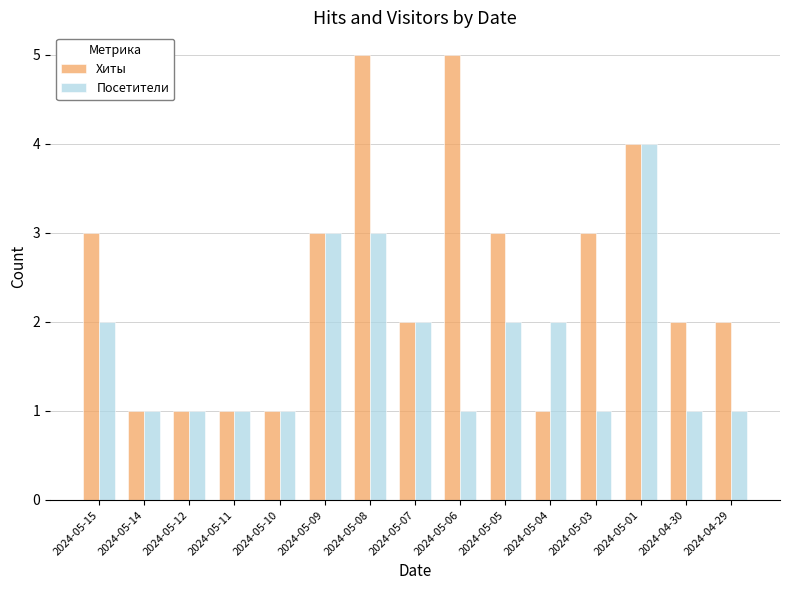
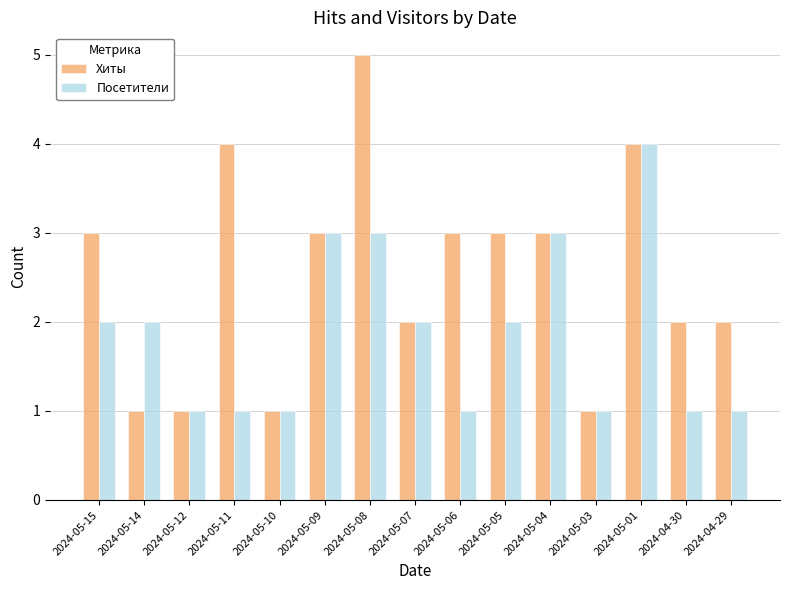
  {
    "Хиты": {
      "2024-05-15": 3,
      "2024-05-14": 1,
      "2024-05-12": 1,
-     "2024-05-11": 1,
+     "2024-05-11": 4,
      "2024-05-10": 1,
      "2024-05-09": 3,
      "2024-05-08": 5,
      "2024-05-07": 2,
-     "2024-05-06": 5,
+     "2024-05-06": 3,
      "2024-05-05": 3,
-     "2024-05-04": 1,
-     "2024-05-03": 3,
+     "2024-05-04": 3,
+     "2024-05-03": 1,
      "2024-05-01": 4,
      "2024-04-30": 2,
      "2024-04-29": 2
    },
    "Посетители": {
      "2024-05-15": 2,
-     "2024-05-14": 1,
+     "2024-05-14": 2,
      "2024-05-12": 1,
      "2024-05-11": 1,
      "2024-05-10": 1,
      "2024-05-09": 3,
      "2024-05-08": 3,
      "2024-05-07": 2,
      "2024-05-06": 1,
      "2024-05-05": 2,
-     "2024-05-04": 2,
+     "2024-05-04": 3,
      "2024-05-03": 1,
      "2024-05-01": 4,
      "2024-04-30": 1,
      "2024-04-29": 1
    }
  }
